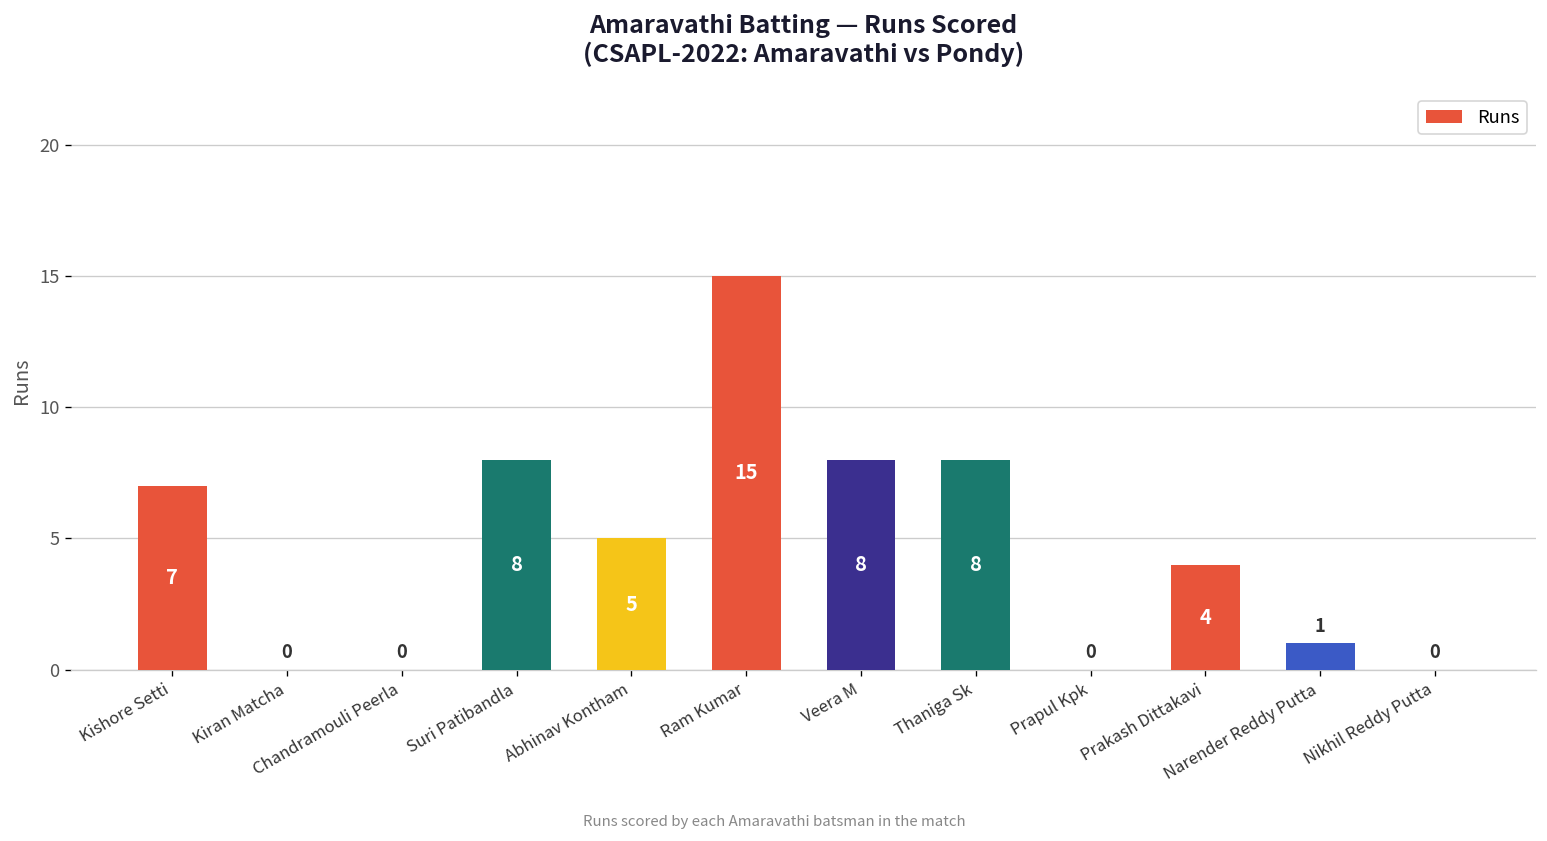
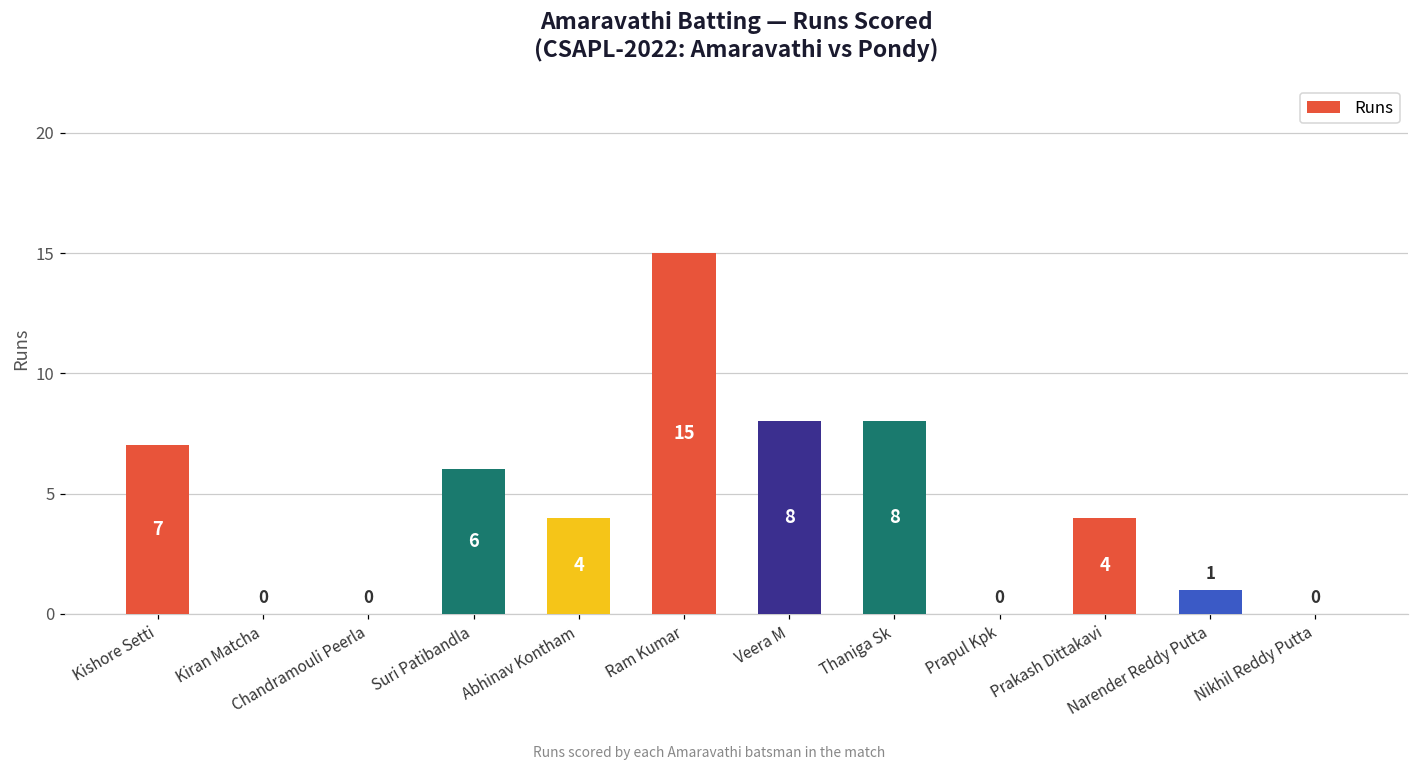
  {
    "Kishore Setti": 7,
    "Kiran Matcha": 0,
    "Chandramouli Peerla": 0,
-   "Suri Patibandla": 8,
-   "Abhinav Kontham": 5,
+   "Suri Patibandla": 6,
+   "Abhinav Kontham": 4,
    "Ram Kumar": 15,
    "Veera M": 8,
    "Thaniga Sk": 8,
    "Prapul Kpk": 0,
    "Prakash Dittakavi": 4,
    "Narender Reddy Putta": 1,
    "Nikhil Reddy Putta": 0
  }
